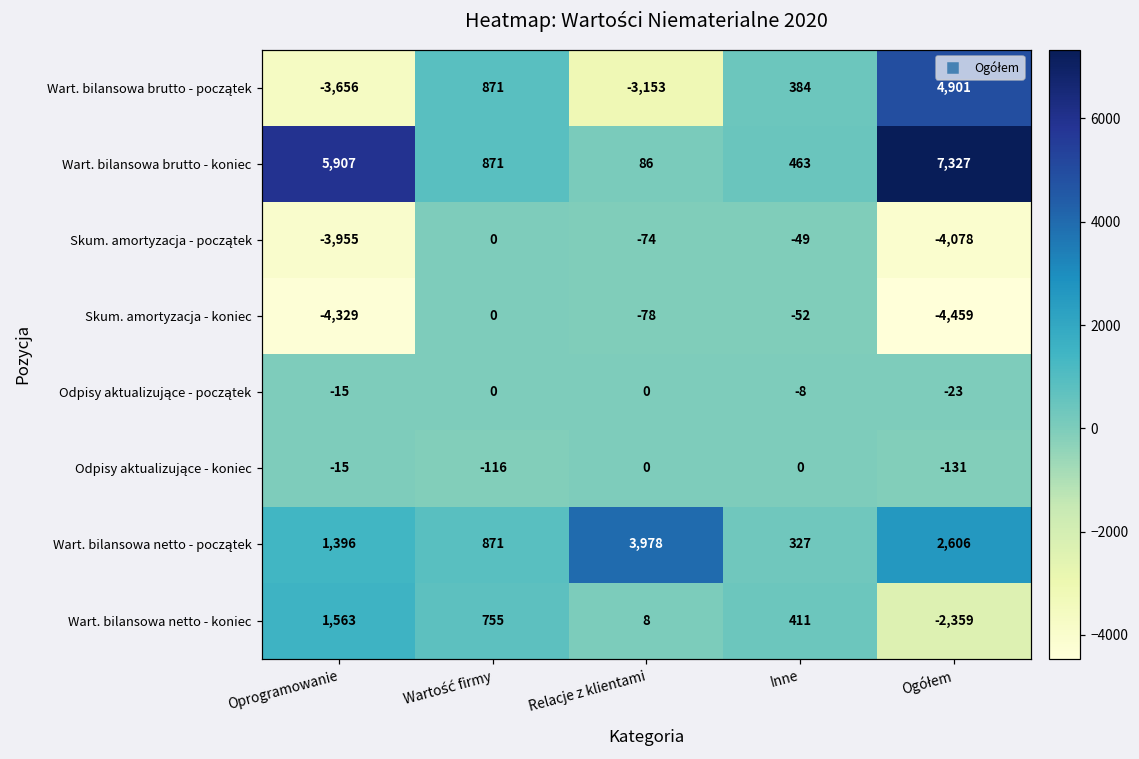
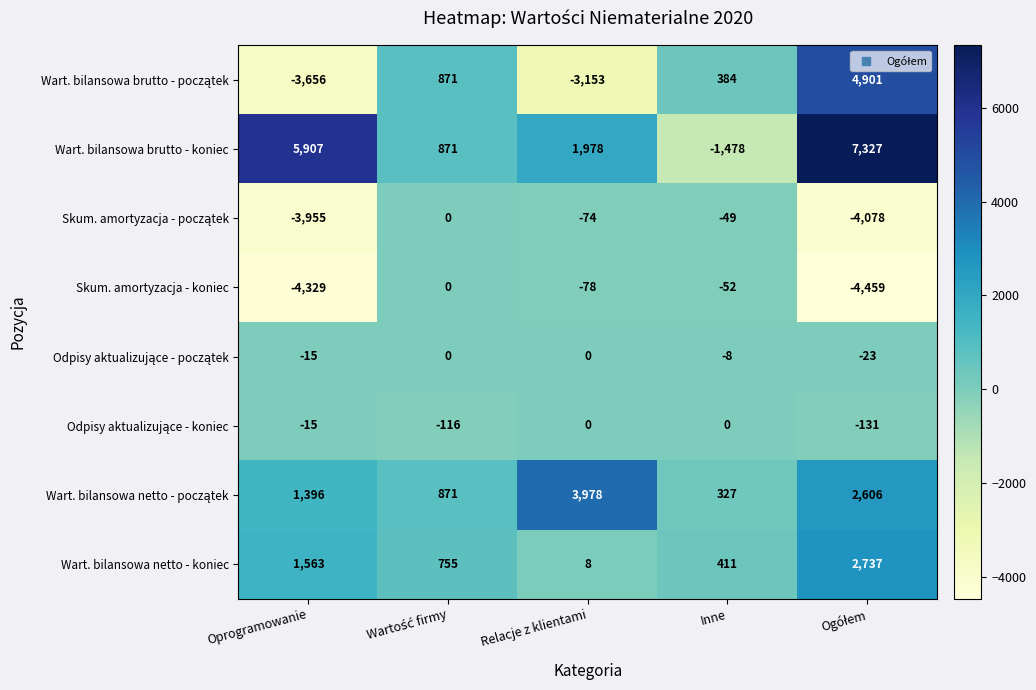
  {
    "Wart. bilansowa brutto - początek": {
      "Oprogramowanie": "-3,656",
      "Wartość firmy": "871",
      "Relacje z klientami": "-3,153",
      "Inne": "384",
      "Ogółem": "4,901"
    },
    "Wart. bilansowa brutto - koniec": {
      "Oprogramowanie": "5,907",
      "Wartość firmy": "871",
-     "Relacje z klientami": "86",
-     "Inne": "463",
+     "Relacje z klientami": "1,978",
+     "Inne": "-1,478",
      "Ogółem": "7,327"
    },
    "Skum. amortyzacja - początek": {
      "Oprogramowanie": "-3,955",
      "Wartość firmy": "0",
      "Relacje z klientami": "-74",
      "Inne": "-49",
      "Ogółem": "-4,078"
    },
    "Skum. amortyzacja - koniec": {
      "Oprogramowanie": "-4,329",
      "Wartość firmy": "0",
      "Relacje z klientami": "-78",
      "Inne": "-52",
      "Ogółem": "-4,459"
    },
    "Odpisy aktualizujące - początek": {
      "Oprogramowanie": "-15",
      "Wartość firmy": "0",
      "Relacje z klientami": "0",
      "Inne": "-8",
      "Ogółem": "-23"
    },
    "Odpisy aktualizujące - koniec": {
      "Oprogramowanie": "-15",
      "Wartość firmy": "-116",
      "Relacje z klientami": "0",
      "Inne": "0",
      "Ogółem": "-131"
    },
    "Wart. bilansowa netto - początek": {
      "Oprogramowanie": "1,396",
      "Wartość firmy": "871",
      "Relacje z klientami": "3,978",
      "Inne": "327",
      "Ogółem": "2,606"
    },
    "Wart. bilansowa netto - koniec": {
      "Oprogramowanie": "1,563",
      "Wartość firmy": "755",
      "Relacje z klientami": "8",
      "Inne": "411",
-     "Ogółem": "-2,359"
+     "Ogółem": "2,737"
    }
  }
